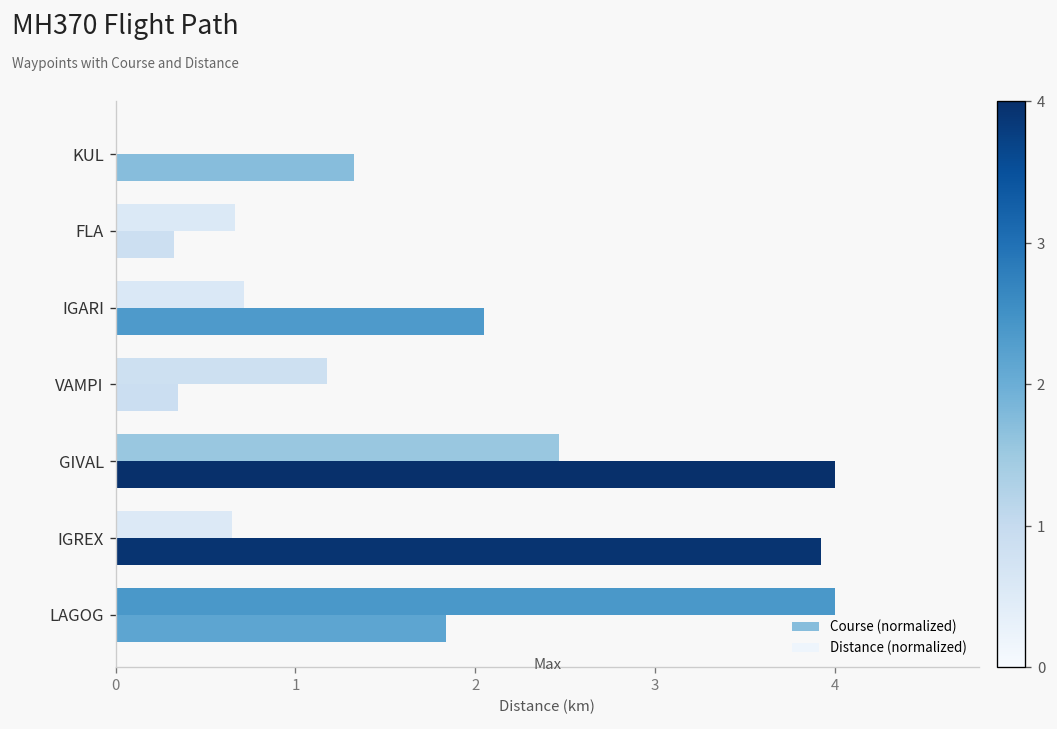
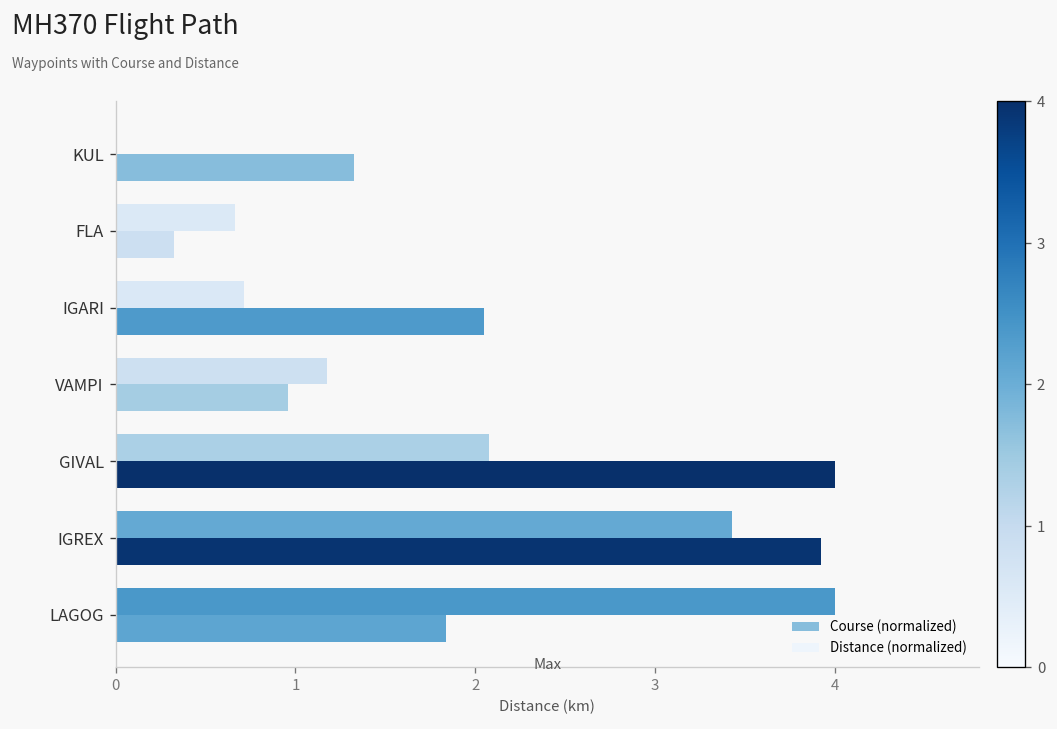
  {
    "Course (normalized)": {
      "KUL": 1.32,
      "FLA": 0.32,
      "IGARI": 2.05,
-     "VAMPI": 0.35,
+     "VAMPI": 0.96,
      "GIVAL": 4.00,
      "IGREX": 3.92,
      "LAGOG": 1.84
    },
    "Distance (normalized)": {
      "KUL": 0.00,
      "FLA": 0.67,
      "IGARI": 0.71,
      "VAMPI": 1.17,
-     "GIVAL": 2.47,
-     "IGREX": 0.65,
+     "GIVAL": 2.08,
+     "IGREX": 3.43,
      "LAGOG": 4.00
    }
  }
